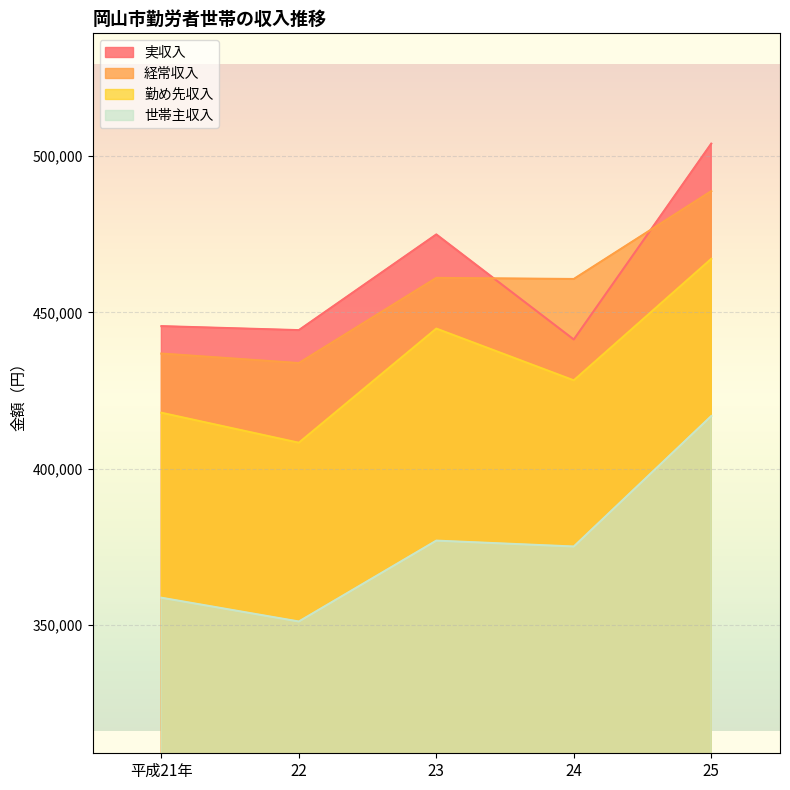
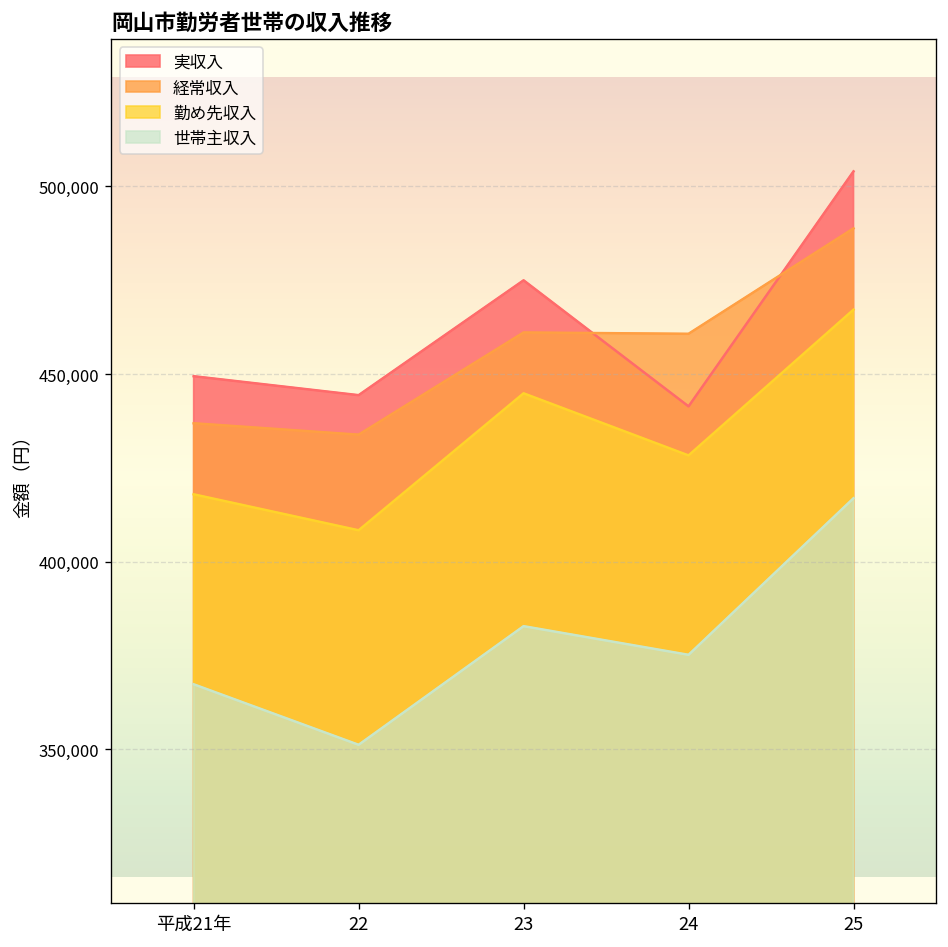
  {
    "実収入": {
-     "平成21年": "446,000",
+     "平成21年": "449,000",
      "22": "444,000",
      "23": "475,000",
      "24": "441,000",
      "25": "504,000"
    },
    "世帯主収入": {
-     "平成21年": "359,000",
+     "平成21年": "367,000",
      "22": "351,000",
-     "23": "377,000",
+     "23": "383,000",
      "24": "375,000",
      "25": "417,000"
    }
  }
